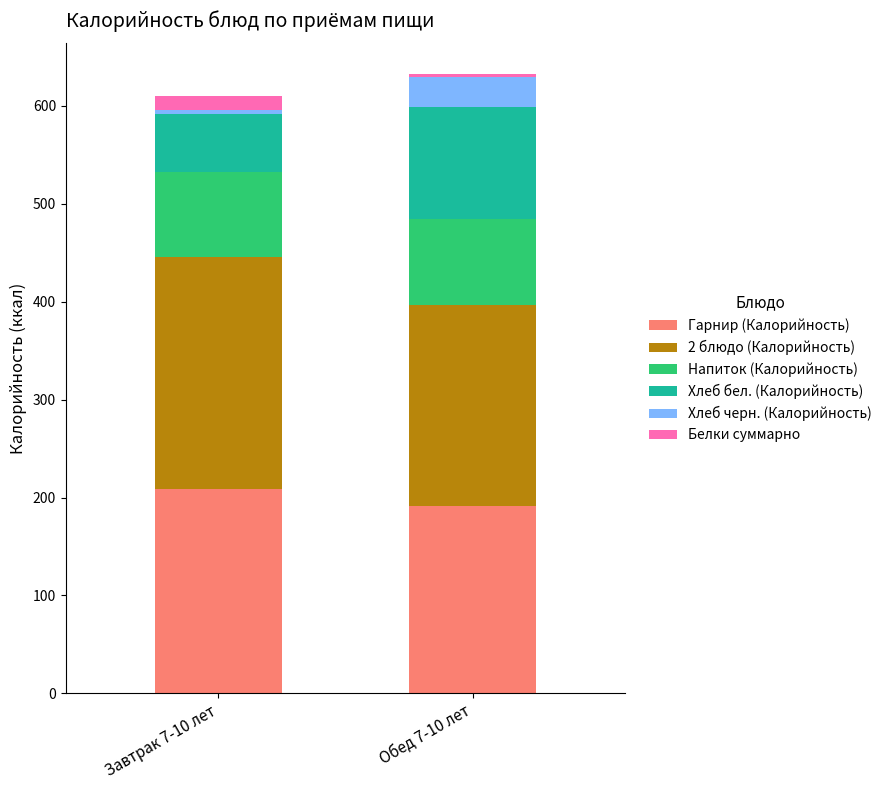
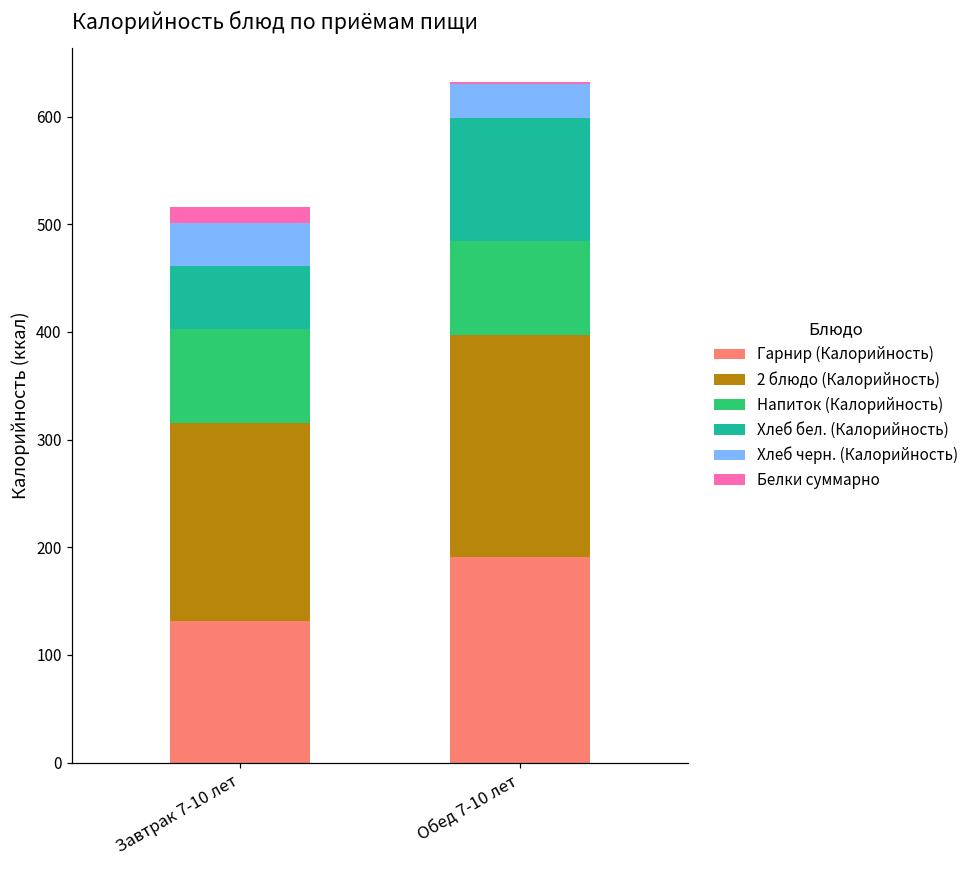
  {
    "Гарнир (Калорийность)": {
-     "Завтрак 7-10 лет": 210,
+     "Завтрак 7-10 лет": 130,
      "Обед 7-10 лет": 190
    },
    "2 блюдо (Калорийность)": {
-     "Завтрак 7-10 лет": 240,
+     "Завтрак 7-10 лет": 180,
      "Обед 7-10 лет": 210
    },
    "Хлеб черн. (Калорийность)": {
-     "Завтрак 7-10 лет": 0,
+     "Завтрак 7-10 лет": 40,
      "Обед 7-10 лет": 30
    },
    "Белки суммарно": {
      "Завтрак 7-10 лет": 10
    }
  }
